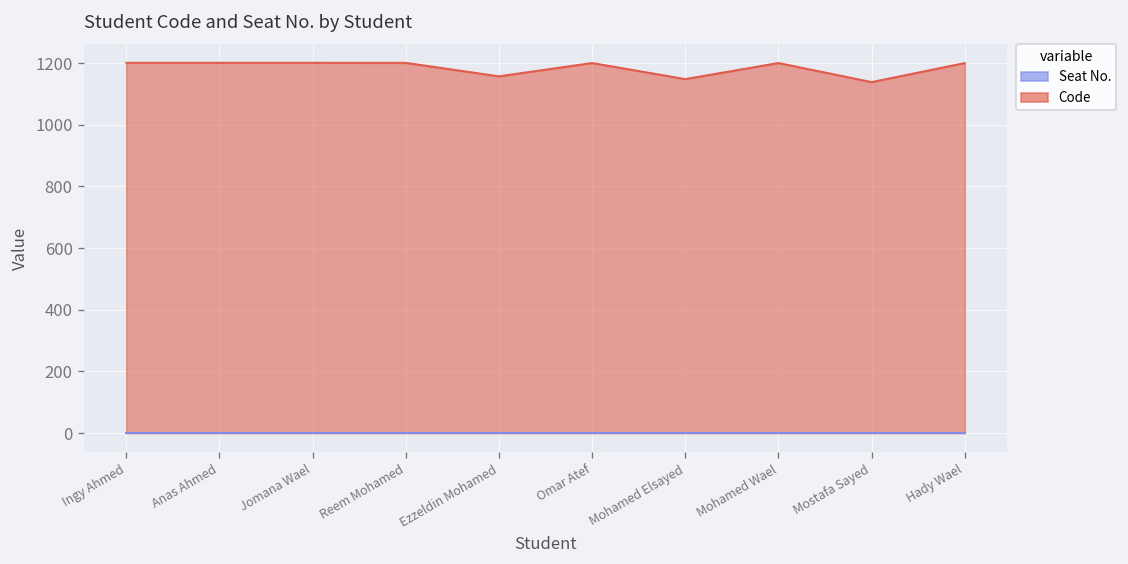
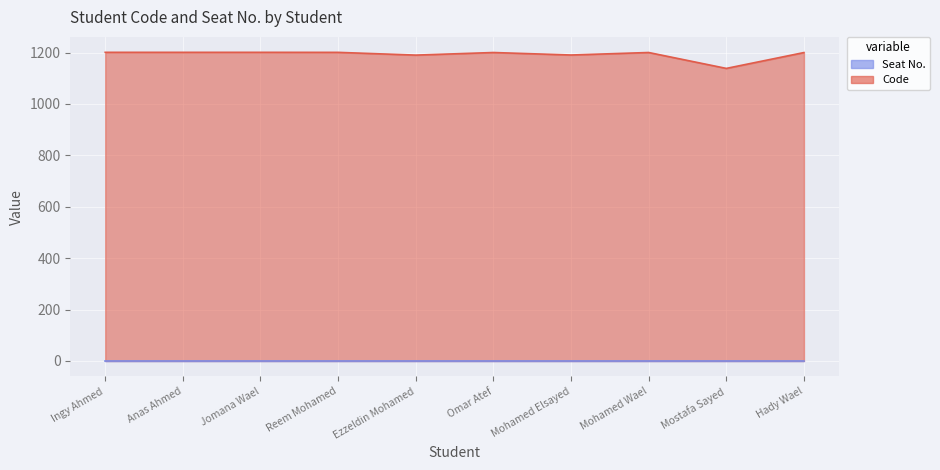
  {
    "Seat No.": {
      "Ingy Ahmed": 0,
      "Anas Ahmed": 0,
      "Jomana Wael": 0,
      "Reem Mohamed": 0,
      "Ezzeldin Mohamed": 0,
      "Omar Atef": 0,
      "Mohamed Elsayed": 0,
      "Mohamed Wael": 0,
      "Mostafa Sayed": 0,
      "Hady Wael": 0
    },
    "Code": {
      "Ingy Ahmed": 1200,
      "Anas Ahmed": 1200,
      "Jomana Wael": 1200,
      "Reem Mohamed": 1200,
-     "Ezzeldin Mohamed": 1160,
+     "Ezzeldin Mohamed": 1190,
      "Omar Atef": 1200,
-     "Mohamed Elsayed": 1150,
+     "Mohamed Elsayed": 1190,
      "Mohamed Wael": 1200,
      "Mostafa Sayed": 1140,
      "Hady Wael": 1200
    }
  }
